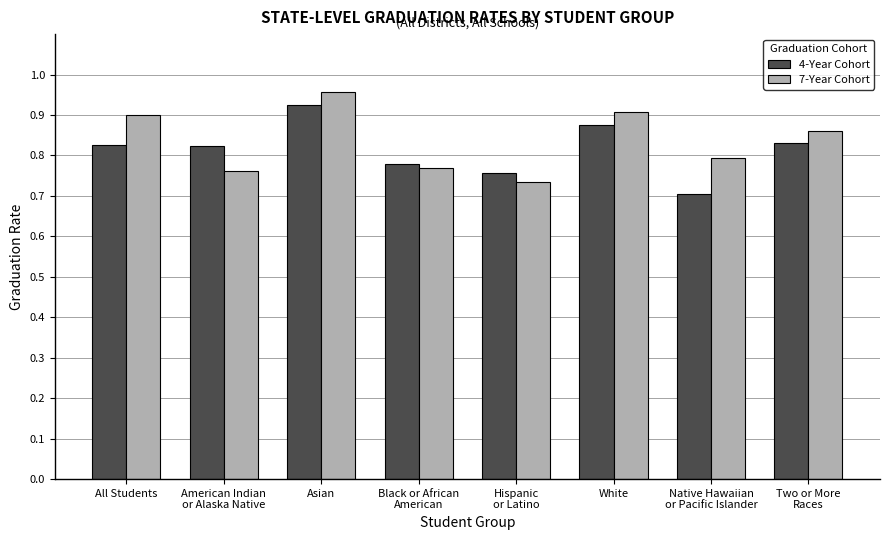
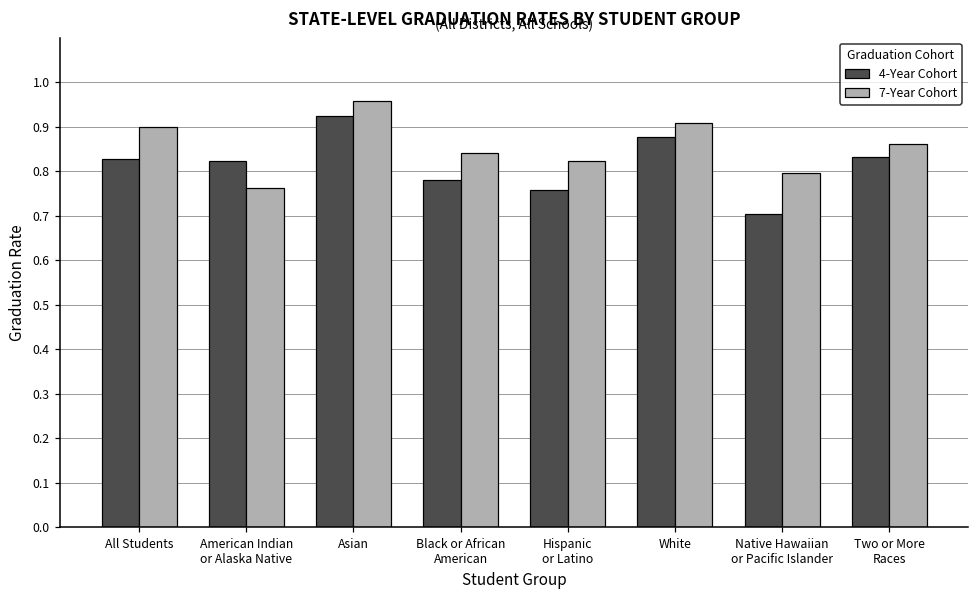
  {
    "4-Year Cohort": {
      "All Students": 0.83,
      "American Indian or Alaska Native": 0.82,
      "Asian": 0.92,
      "Black or African American": 0.78,
      "Hispanic or Latino": 0.76,
      "White": 0.88,
      "Native Hawaiian or Pacific Islander": 0.70,
      "Two or More Races": 0.83
    },
    "7-Year Cohort": {
      "All Students": 0.90,
      "American Indian or Alaska Native": 0.76,
      "Asian": 0.96,
-     "Black or African American": 0.77,
-     "Hispanic or Latino": 0.74,
+     "Black or African American": 0.84,
+     "Hispanic or Latino": 0.82,
      "White": 0.91,
      "Native Hawaiian or Pacific Islander": 0.80,
      "Two or More Races": 0.86
    }
  }
